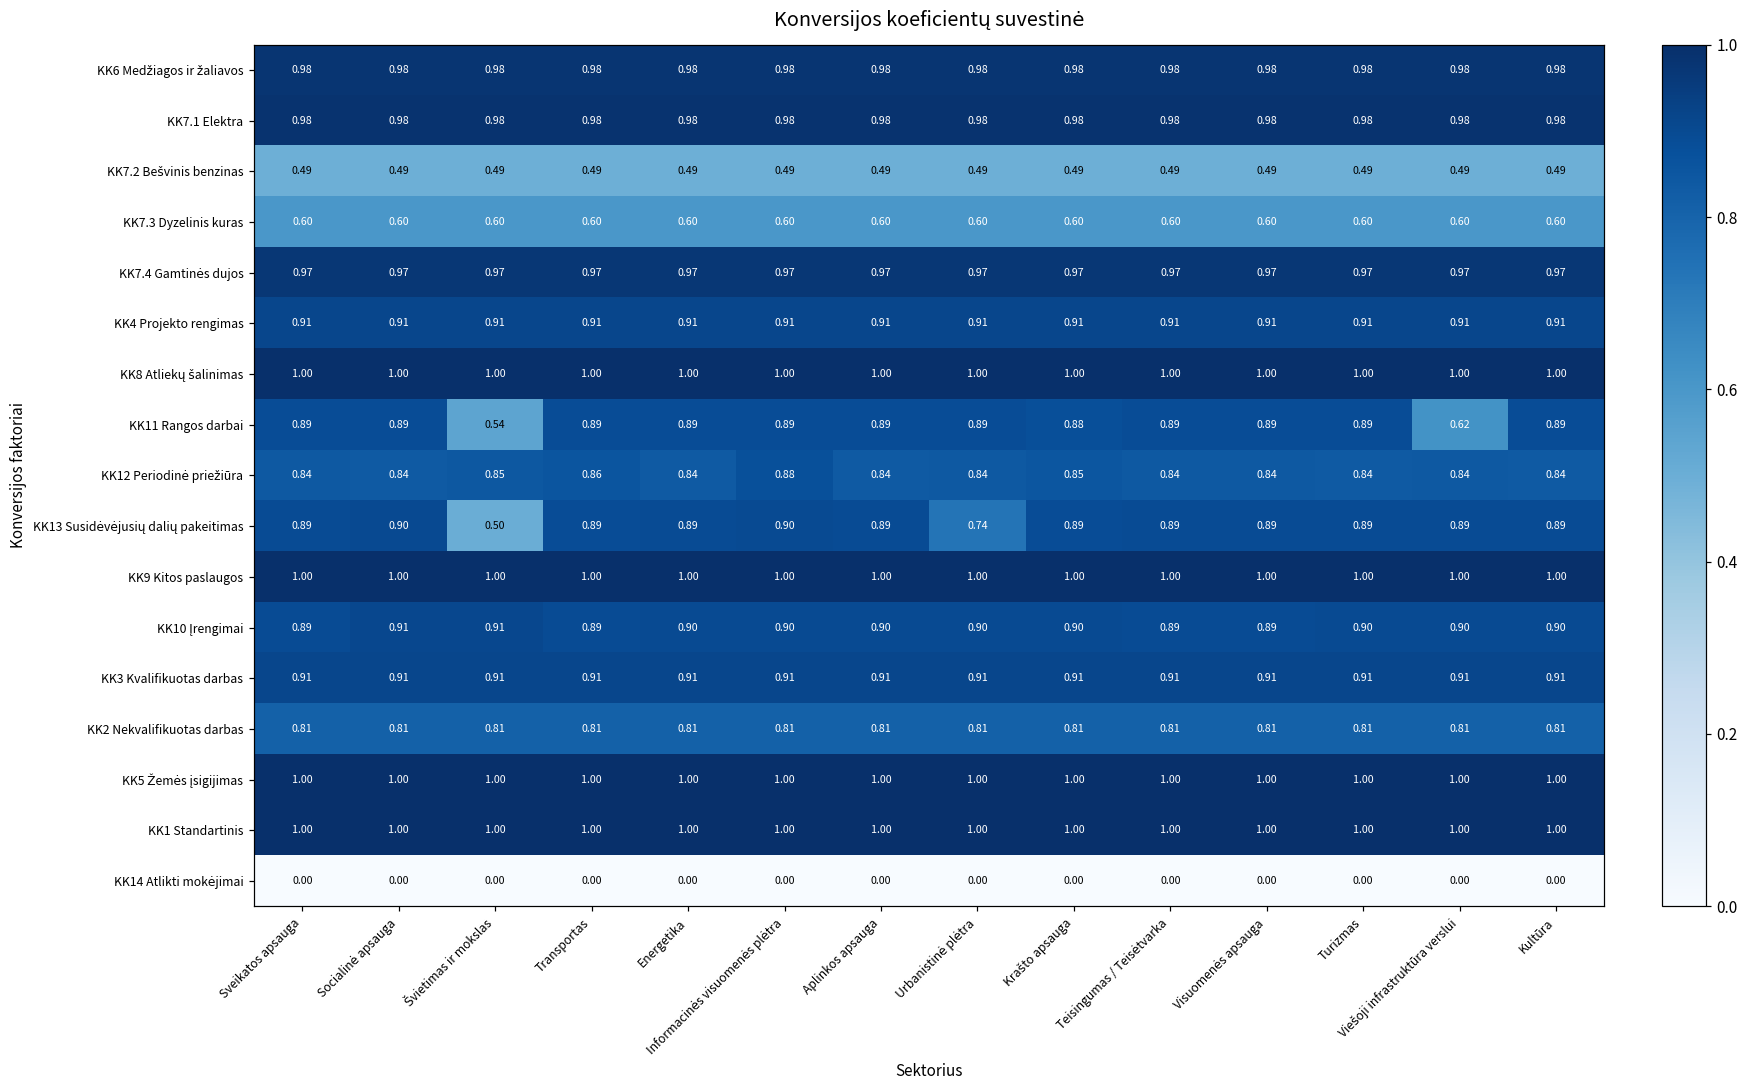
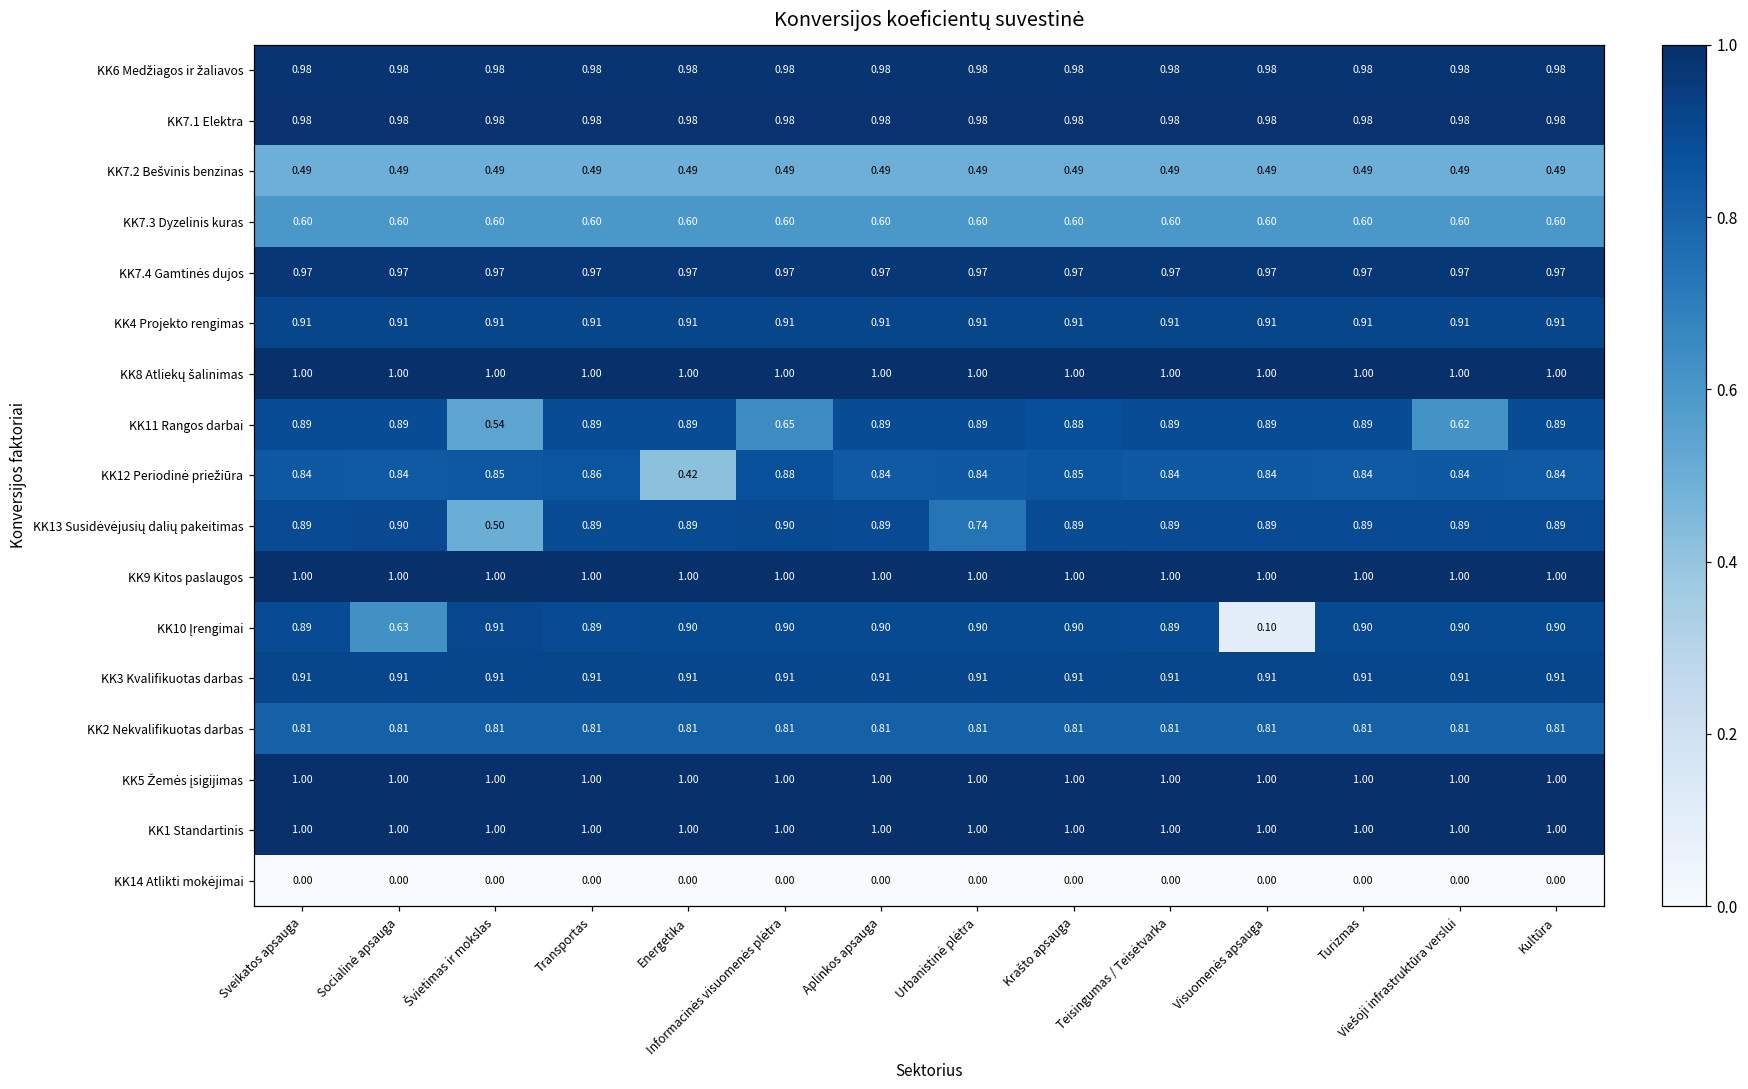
  {
    "KK11 Rangos darbai": {
      "Sveikatos apsauga": 0.89,
      "Socialinė apsauga": 0.89,
      "Švietimas ir mokslas": 0.54,
      "Transportas": 0.89,
      "Energetika": 0.89,
-     "Informacinės visuomenės plėtra": 0.89,
+     "Informacinės visuomenės plėtra": 0.65,
      "Aplinkos apsauga": 0.89,
      "Urbanistinė plėtra": 0.89,
      "Krašto apsauga": 0.88,
      "Teisingumas / Teisėtvarka": 0.89,
      "Visuomenės apsauga": 0.89,
      "Turizmas": 0.89,
      "Viešoji infrastruktūra verslui": 0.62,
      "Kultūra": 0.89
    },
    "KK12 Periodinė priežiūra": {
      "Sveikatos apsauga": 0.84,
      "Socialinė apsauga": 0.84,
      "Švietimas ir mokslas": 0.85,
      "Transportas": 0.86,
-     "Energetika": 0.84,
+     "Energetika": 0.42,
      "Informacinės visuomenės plėtra": 0.88,
      "Aplinkos apsauga": 0.84,
      "Urbanistinė plėtra": 0.84,
      "Krašto apsauga": 0.85,
      "Teisingumas / Teisėtvarka": 0.84,
      "Visuomenės apsauga": 0.84,
      "Turizmas": 0.84,
      "Viešoji infrastruktūra verslui": 0.84,
      "Kultūra": 0.84
    },
    "KK10 Įrengimai": {
      "Sveikatos apsauga": 0.89,
-     "Socialinė apsauga": 0.91,
+     "Socialinė apsauga": 0.63,
      "Švietimas ir mokslas": 0.91,
      "Transportas": 0.89,
      "Energetika": 0.90,
      "Informacinės visuomenės plėtra": 0.90,
      "Aplinkos apsauga": 0.90,
      "Urbanistinė plėtra": 0.90,
      "Krašto apsauga": 0.90,
      "Teisingumas / Teisėtvarka": 0.89,
-     "Visuomenės apsauga": 0.89,
+     "Visuomenės apsauga": 0.10,
      "Turizmas": 0.90,
      "Viešoji infrastruktūra verslui": 0.90,
      "Kultūra": 0.90
    }
  }
